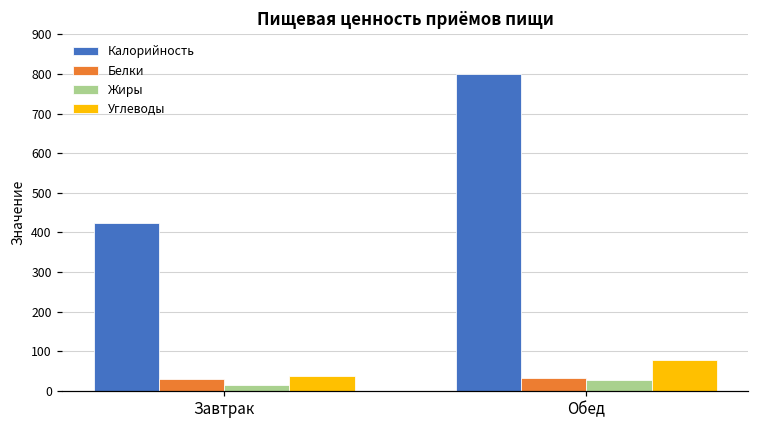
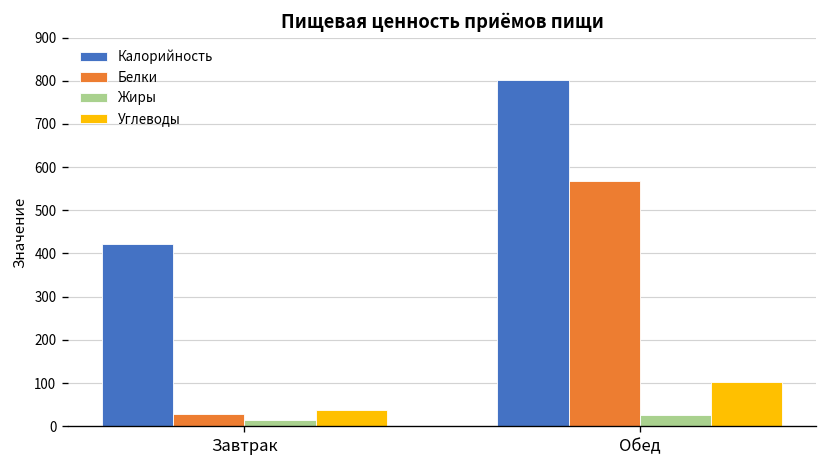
  {
    "Калорийность": {
      "Завтрак": 420,
      "Обед": 800
    },
    "Белки": {
      "Завтрак": 30,
-     "Обед": 30
+     "Обед": 570
    },
    "Жиры": {
      "Завтрак": 10,
      "Обед": 30
    },
    "Углеводы": {
      "Завтрак": 40,
-     "Обед": 80
+     "Обед": 100
    }
  }
